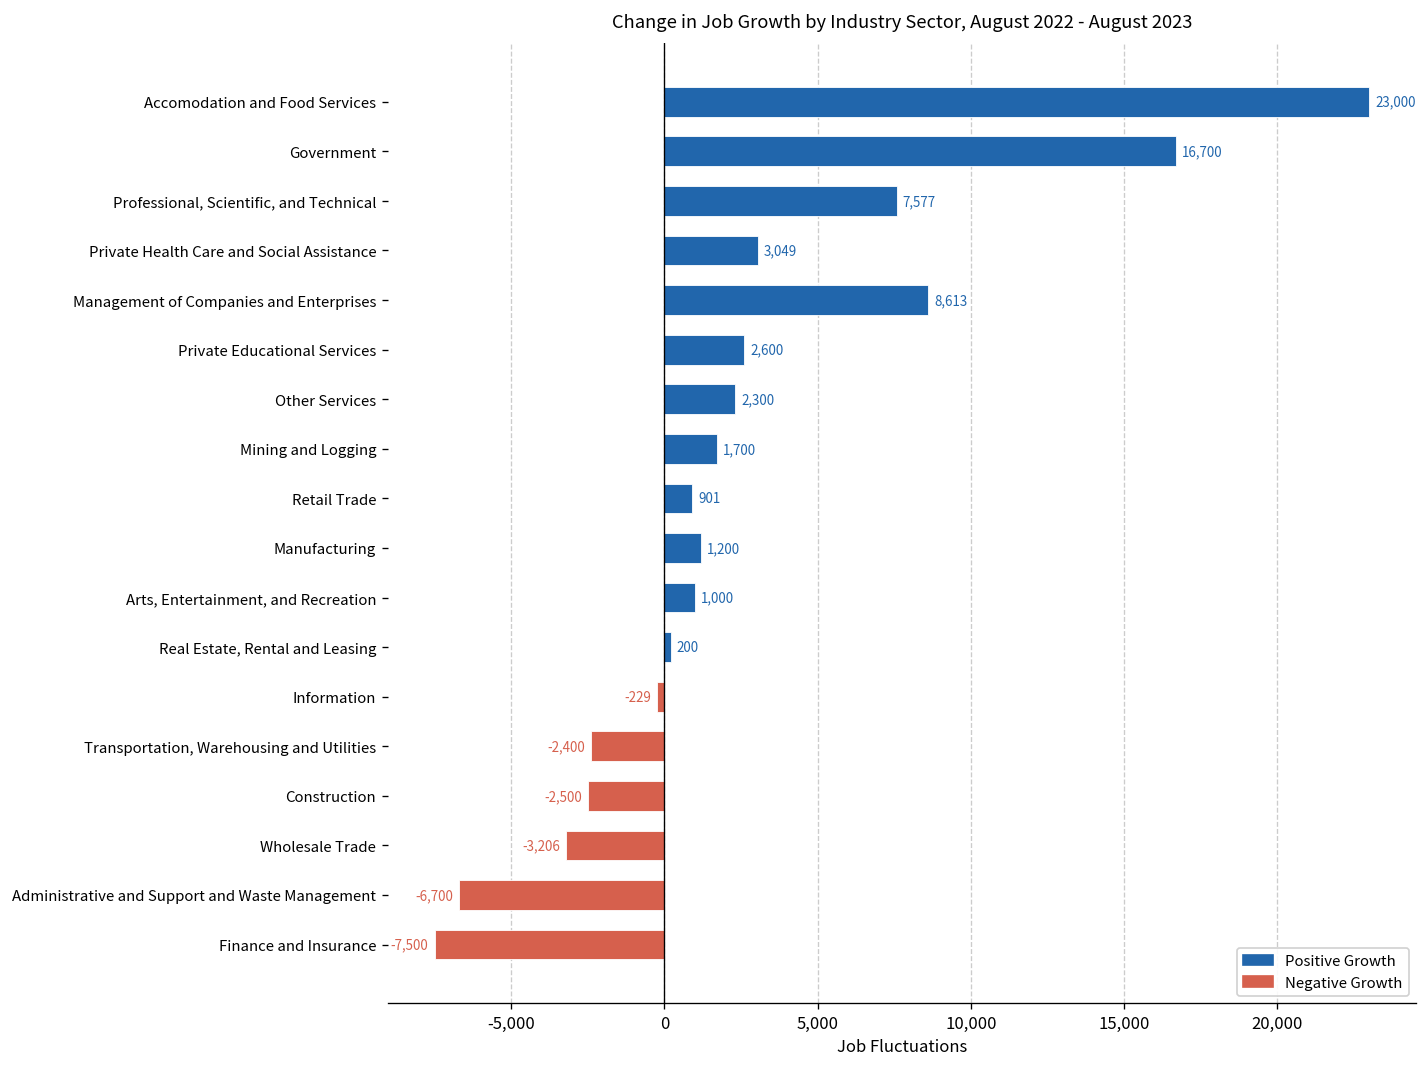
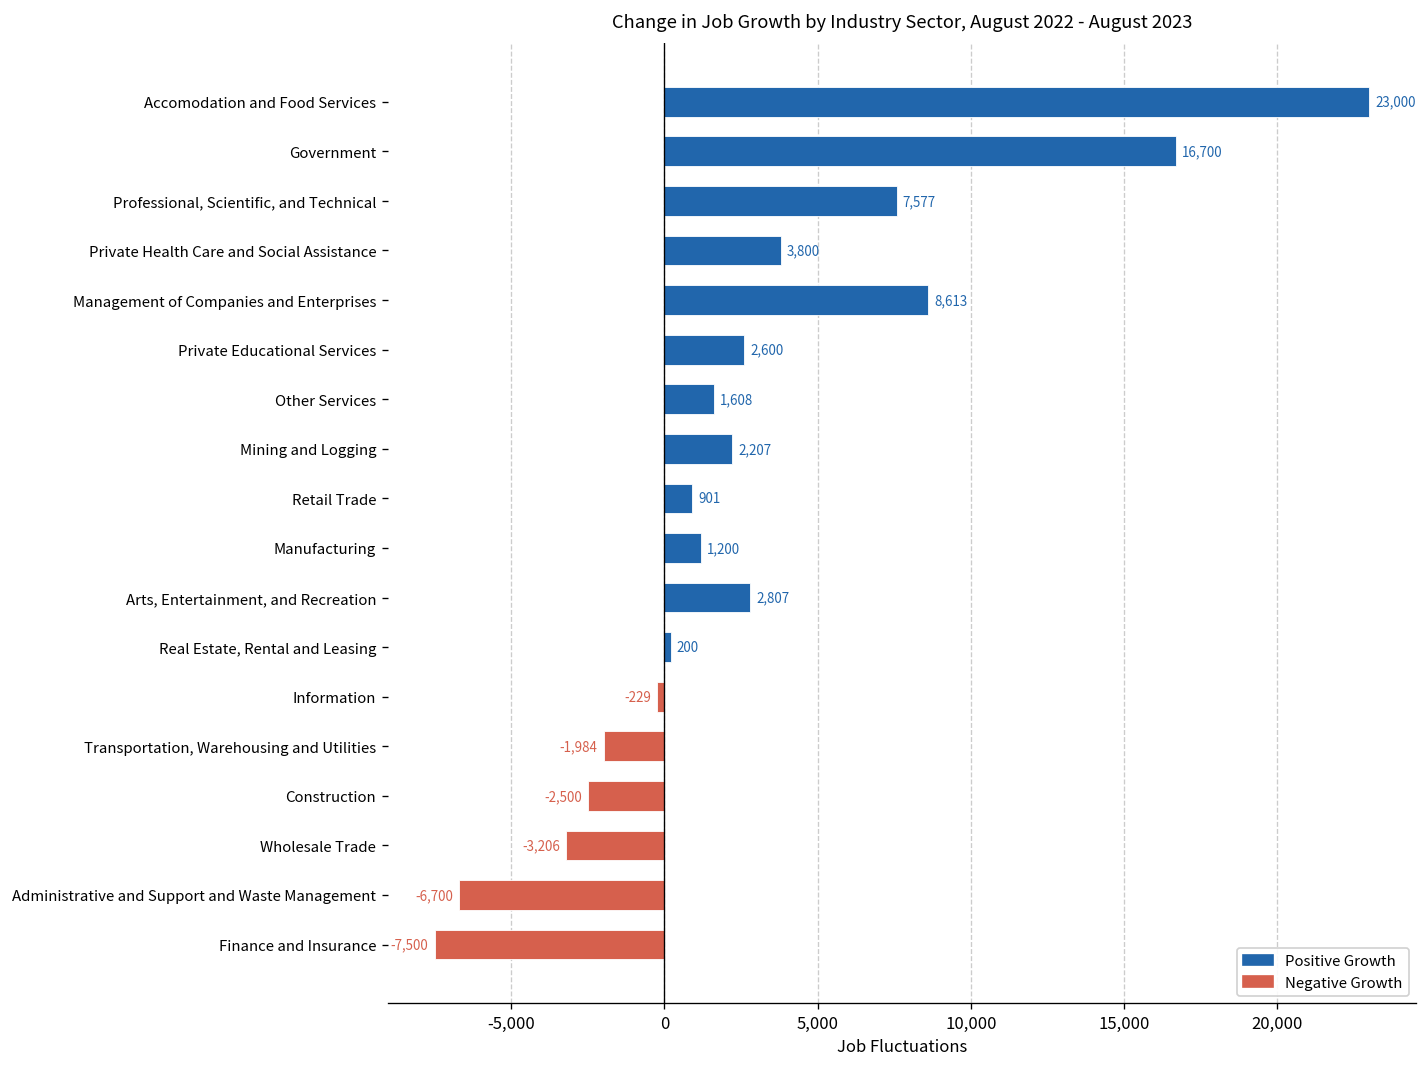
  {
    "Accomodation and Food Services": "23,000",
    "Government": "16,700",
    "Professional, Scientific, and Technical": "7,577",
-   "Private Health Care and Social Assistance": "3,049",
+   "Private Health Care and Social Assistance": "3,800",
    "Management of Companies and Enterprises": "8,613",
    "Private Educational Services": "2,600",
-   "Other Services": "2,300",
-   "Mining and Logging": "1,700",
+   "Other Services": "1,608",
+   "Mining and Logging": "2,207",
    "Retail Trade": "901",
    "Manufacturing": "1,200",
-   "Arts, Entertainment, and Recreation": "1,000",
+   "Arts, Entertainment, and Recreation": "2,807",
    "Real Estate, Rental and Leasing": "200",
    "Information": "-229",
-   "Transportation, Warehousing and Utilities": "-2,400",
+   "Transportation, Warehousing and Utilities": "-1,984",
    "Construction": "-2,500",
    "Wholesale Trade": "-3,206",
    "Administrative and Support and Waste Management": "-6,700",
    "Finance and Insurance": "-7,500"
  }
